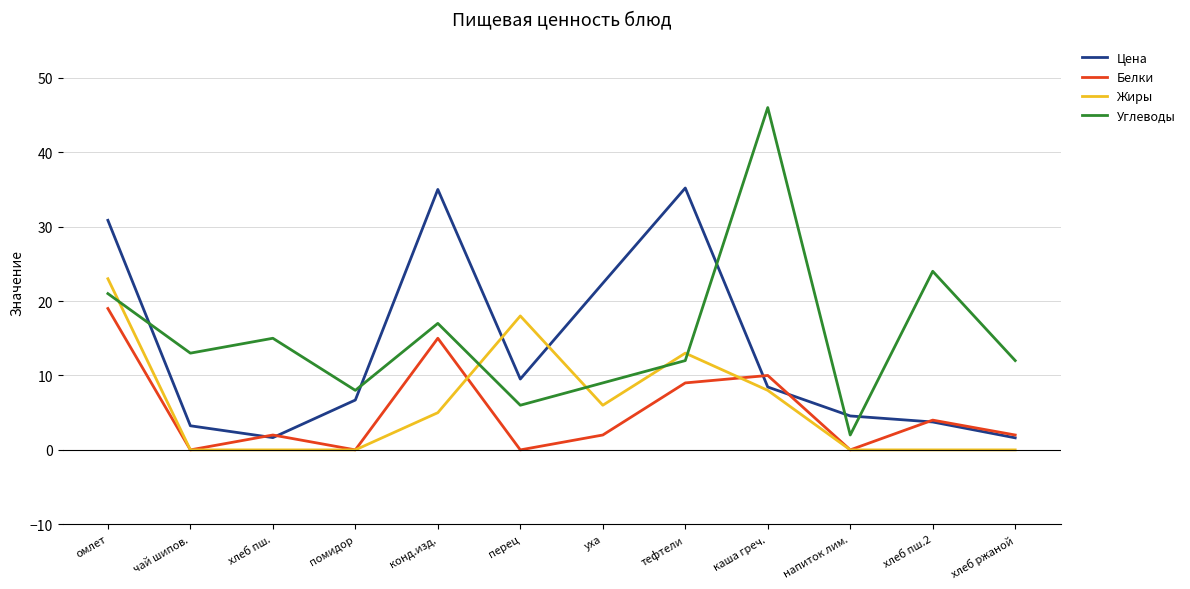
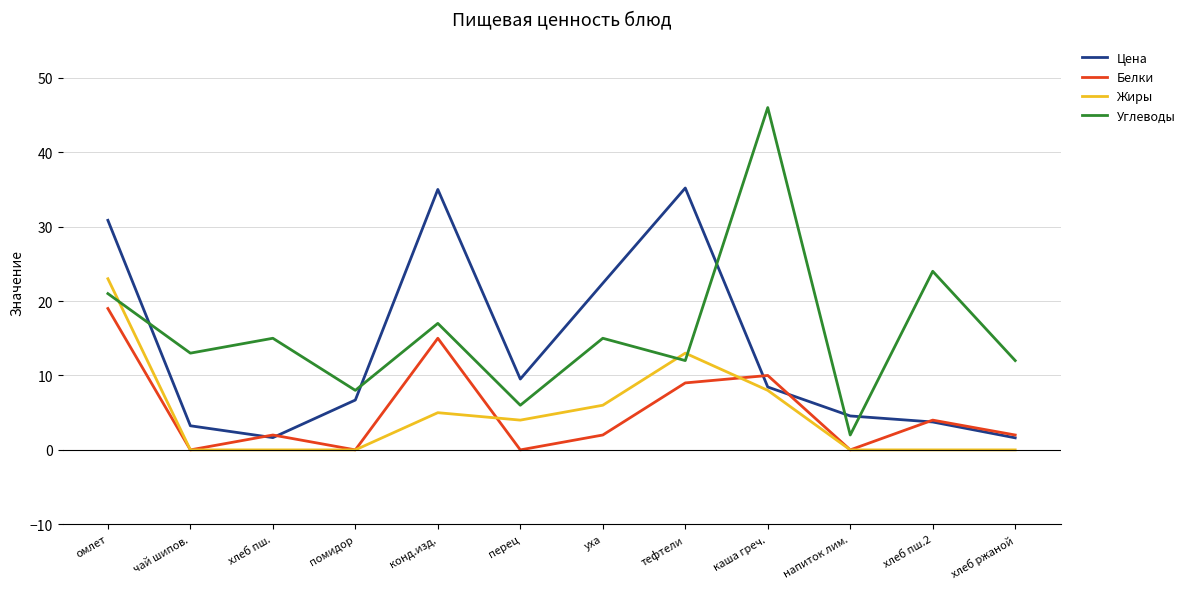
  {
    "Цена": {
      "омлет": 31,
      "чай шипов.": 3,
      "хлеб пш.": 2,
      "помидор": 7,
      "конд.изд.": 35,
      "перец": 10,
      "уха": 22,
      "тефтели": 35,
      "каша греч.": 8,
      "напиток лим.": 5,
      "хлеб ржаной": 2
    },
    "Белки": {
      "омлет": 19,
      "хлеб пш.": 2,
      "конд.изд.": 15,
      "перец": 0,
      "уха": 2,
      "тефтели": 9,
      "каша греч.": 10,
      "хлеб ржаной": 2
    },
    "Жиры": {
      "омлет": 23,
      "хлеб пш.": 0,
      "конд.изд.": 5,
-     "перец": 18,
+     "перец": 4,
      "уха": 6,
      "тефтели": 13,
      "каша греч.": 8,
      "хлеб пш.2": 0,
      "хлеб ржаной": 0
    },
    "Углеводы": {
      "омлет": 21,
      "чай шипов.": 13,
      "хлеб пш.": 15,
      "помидор": 8,
      "конд.изд.": 17,
      "перец": 6,
-     "уха": 9,
+     "уха": 15,
      "тефтели": 12,
      "каша греч.": 46,
      "напиток лим.": 2,
      "хлеб пш.2": 24,
      "хлеб ржаной": 12
    }
  }
